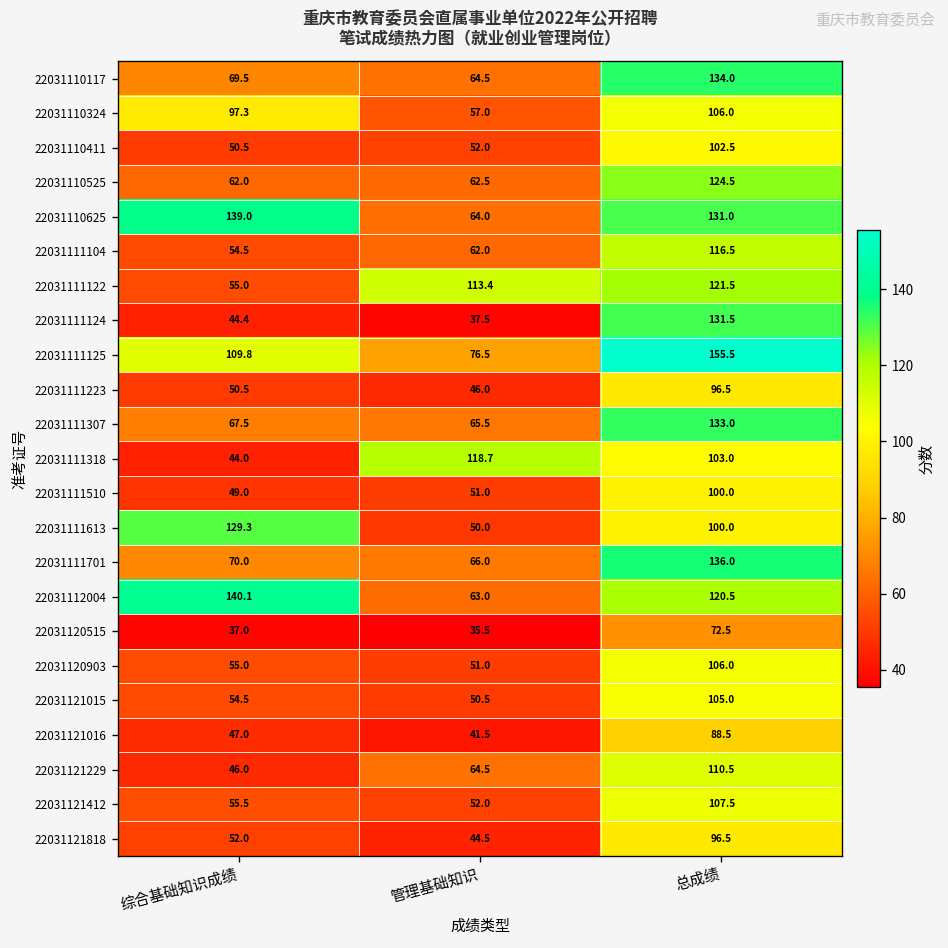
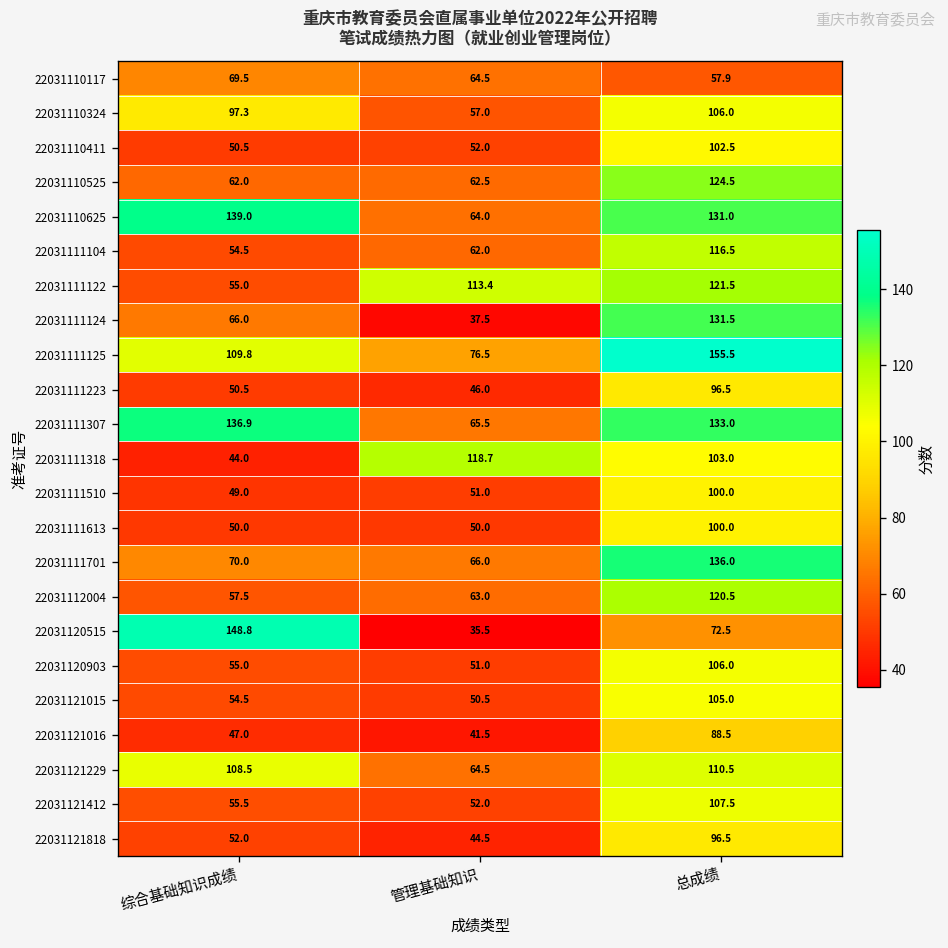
  {
    "22031110117": {
      "综合基础知识成绩": 69.5,
      "管理基础知识": 64.5,
-     "总成绩": 134.0
+     "总成绩": 57.9
    },
    "22031110324": {
      "综合基础知识成绩": 97.3,
      "管理基础知识": 57.0,
      "总成绩": 106.0
    },
    "22031110411": {
      "综合基础知识成绩": 50.5,
      "管理基础知识": 52.0,
      "总成绩": 102.5
    },
    "22031110525": {
      "综合基础知识成绩": 62.0,
      "管理基础知识": 62.5,
      "总成绩": 124.5
    },
    "22031110625": {
      "综合基础知识成绩": 139.0,
      "管理基础知识": 64.0,
      "总成绩": 131.0
    },
    "22031111104": {
      "综合基础知识成绩": 54.5,
      "管理基础知识": 62.0,
      "总成绩": 116.5
    },
    "22031111122": {
      "综合基础知识成绩": 55.0,
      "管理基础知识": 113.4,
      "总成绩": 121.5
    },
    "22031111124": {
-     "综合基础知识成绩": 44.4,
+     "综合基础知识成绩": 66.0,
      "管理基础知识": 37.5,
      "总成绩": 131.5
    },
    "22031111125": {
      "综合基础知识成绩": 109.8,
      "管理基础知识": 76.5,
      "总成绩": 155.5
    },
    "22031111223": {
      "综合基础知识成绩": 50.5,
      "管理基础知识": 46.0,
      "总成绩": 96.5
    },
    "22031111307": {
-     "综合基础知识成绩": 67.5,
+     "综合基础知识成绩": 136.9,
      "管理基础知识": 65.5,
      "总成绩": 133.0
    },
    "22031111318": {
      "综合基础知识成绩": 44.0,
      "管理基础知识": 118.7,
      "总成绩": 103.0
    },
    "22031111510": {
      "综合基础知识成绩": 49.0,
      "管理基础知识": 51.0,
      "总成绩": 100.0
    },
    "22031111613": {
-     "综合基础知识成绩": 129.3,
+     "综合基础知识成绩": 50.0,
      "管理基础知识": 50.0,
      "总成绩": 100.0
    },
    "22031111701": {
      "综合基础知识成绩": 70.0,
      "管理基础知识": 66.0,
      "总成绩": 136.0
    },
    "22031112004": {
-     "综合基础知识成绩": 140.1,
+     "综合基础知识成绩": 57.5,
      "管理基础知识": 63.0,
      "总成绩": 120.5
    },
    "22031120515": {
-     "综合基础知识成绩": 37.0,
+     "综合基础知识成绩": 148.8,
      "管理基础知识": 35.5,
      "总成绩": 72.5
    },
    "22031120903": {
      "综合基础知识成绩": 55.0,
      "管理基础知识": 51.0,
      "总成绩": 106.0
    },
    "22031121015": {
      "综合基础知识成绩": 54.5,
      "管理基础知识": 50.5,
      "总成绩": 105.0
    },
    "22031121016": {
      "综合基础知识成绩": 47.0,
      "管理基础知识": 41.5,
      "总成绩": 88.5
    },
    "22031121229": {
-     "综合基础知识成绩": 46.0,
+     "综合基础知识成绩": 108.5,
      "管理基础知识": 64.5,
      "总成绩": 110.5
    },
    "22031121412": {
      "综合基础知识成绩": 55.5,
      "管理基础知识": 52.0,
      "总成绩": 107.5
    },
    "22031121818": {
      "综合基础知识成绩": 52.0,
      "管理基础知识": 44.5,
      "总成绩": 96.5
    }
  }
